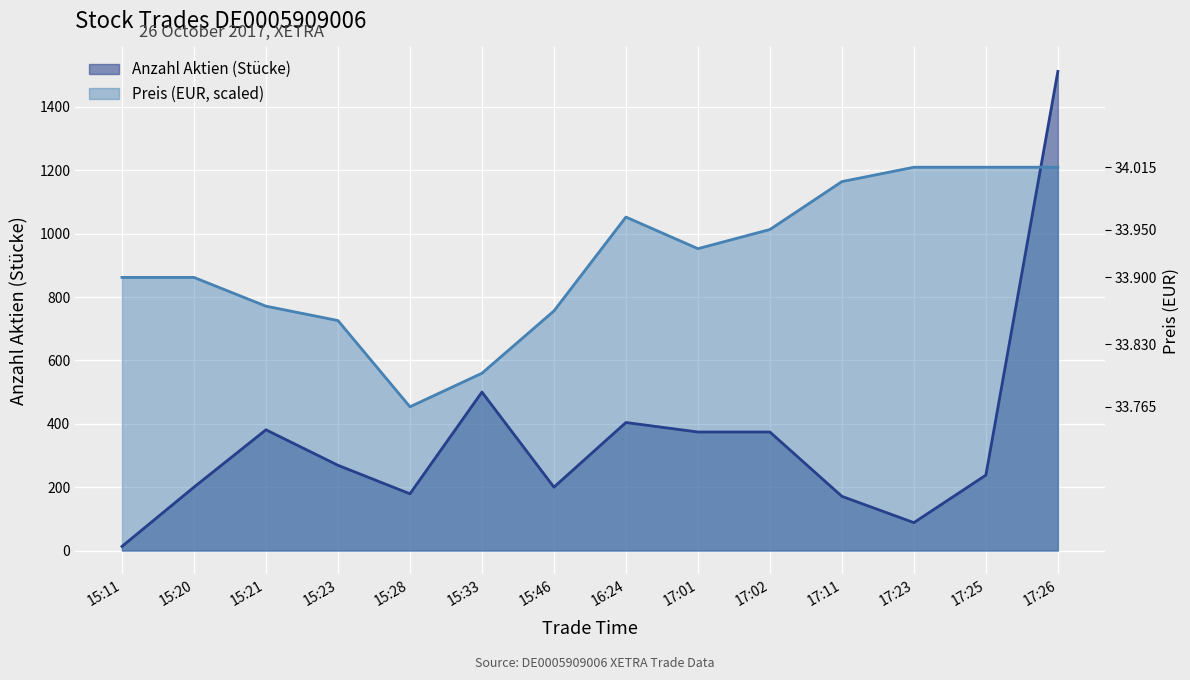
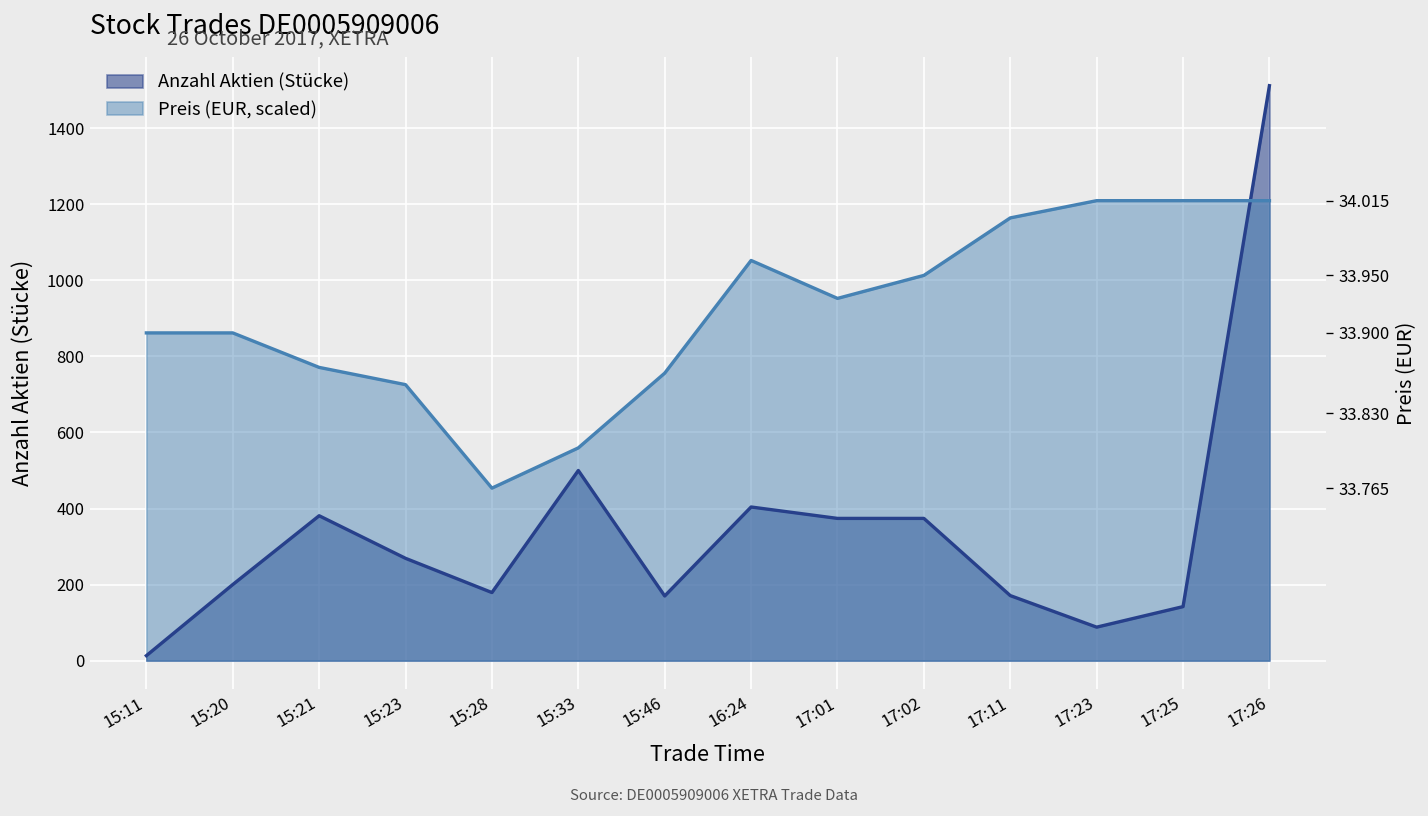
  {
    "Anzahl Aktien (Stücke)": {
      "15:11": 10,
      "15:20": 200,
      "15:21": 380,
      "15:23": 270,
      "15:28": 180,
      "15:33": 500,
-     "15:46": 200,
+     "15:46": 170,
      "16:24": 400,
      "17:01": 370,
      "17:02": 370,
      "17:11": 170,
      "17:23": 90,
-     "17:25": 240,
+     "17:25": 140,
      "17:26": 1510
    },
    "Preis (EUR, scaled)": {
      "15:11": 860,
      "15:20": 860,
      "15:21": 770,
      "15:23": 730,
      "15:28": 450,
      "15:33": 560,
      "15:46": 760,
      "16:24": 1050,
      "17:01": 950,
      "17:02": 1010,
      "17:11": 1160,
      "17:23": 1210,
      "17:25": 1210,
      "17:26": 1210
    }
  }
